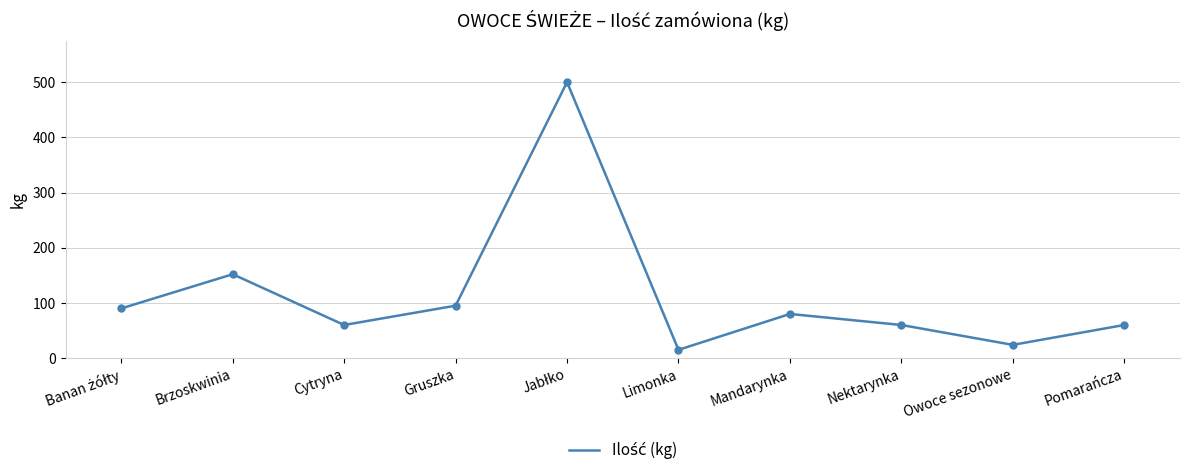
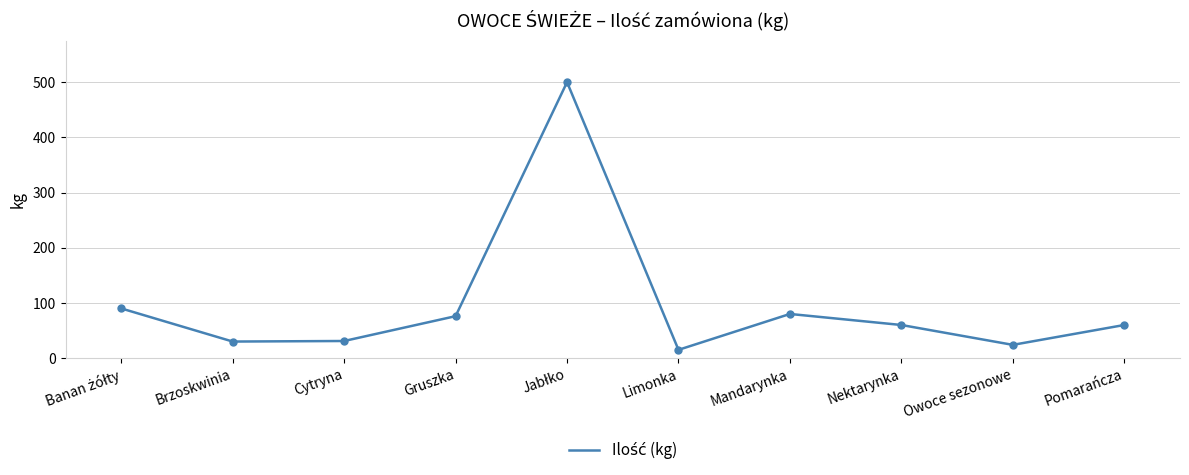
  {
    "Banan żółty": 90,
-   "Brzoskwinia": 150,
-   "Cytryna": 60,
-   "Gruszka": 100,
+   "Brzoskwinia": 30,
+   "Cytryna": 30,
+   "Gruszka": 80,
    "Jabłko": 500,
    "Limonka": 20,
    "Mandarynka": 80,
    "Nektarynka": 60,
    "Owoce sezonowe": 20,
    "Pomarańcza": 60
  }
